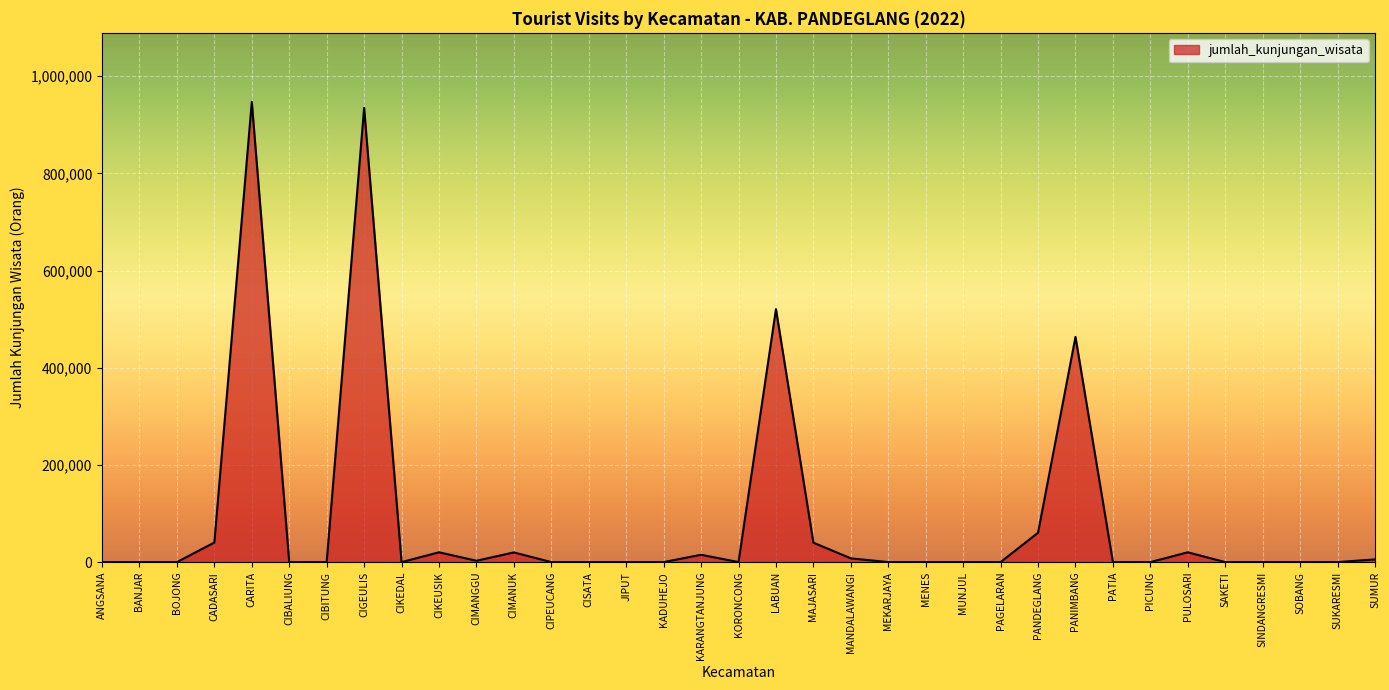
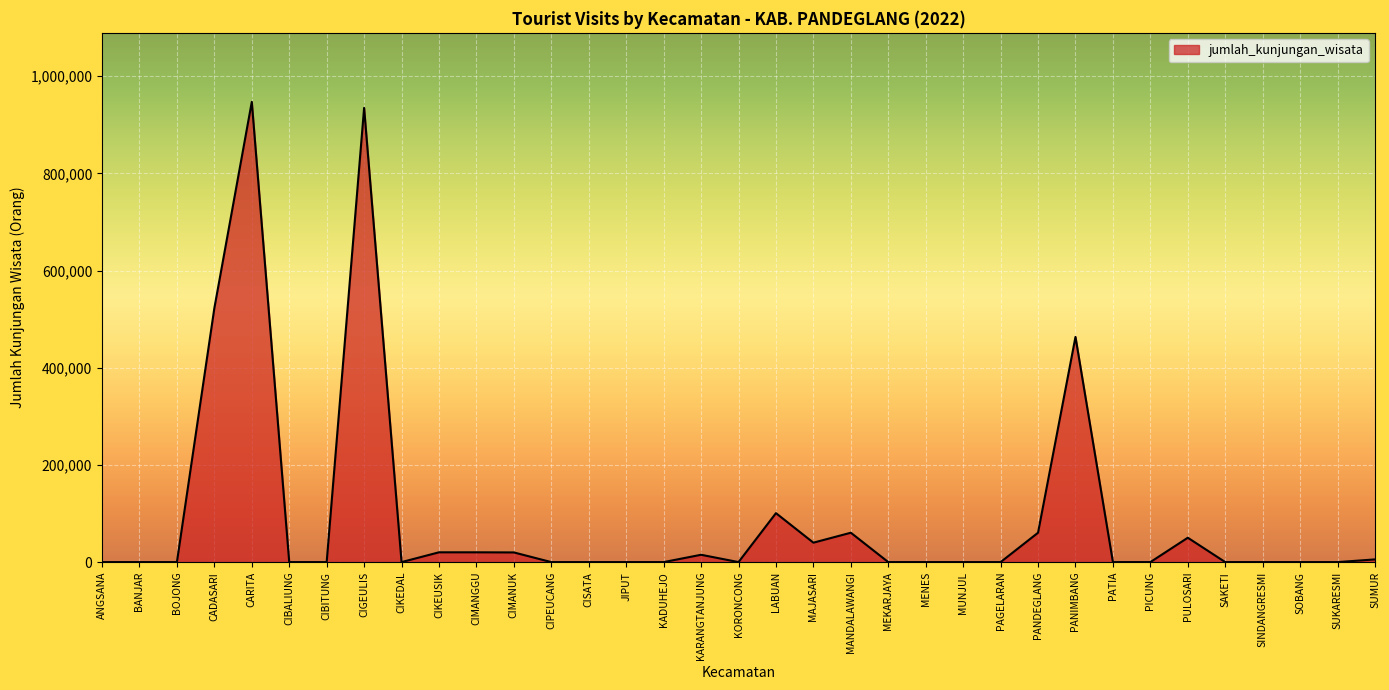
  {
    "ANGSANA": "0",
    "BANJAR": "0",
    "BOJONG": "0",
-   "CADASARI": "40,000",
+   "CADASARI": "520,000",
    "CARITA": "950,000",
    "CIBALIUNG": "0",
    "CIBITUNG": "0",
    "CIGEULIS": "930,000",
    "CIKEDAL": "0",
    "CIKEUSIK": "20,000",
-   "CIMANGGU": "0",
+   "CIMANGGU": "20,000",
    "CIMANUK": "20,000",
    "CIPEUCANG": "0",
    "CISATA": "0",
    "JIPUT": "0",
    "KADUHEJO": "0",
    "KARANGTANJUNG": "20,000",
    "KORONCONG": "0",
-   "LABUAN": "520,000",
+   "LABUAN": "100,000",
    "MAJASARI": "40,000",
-   "MANDALAWANGI": "10,000",
+   "MANDALAWANGI": "60,000",
    "MEKARJAYA": "0",
    "MENES": "0",
    "MUNJUL": "0",
    "PAGELARAN": "0",
    "PANDEGLANG": "60,000",
    "PANIMBANG": "460,000",
    "PATIA": "0",
    "PICUNG": "0",
-   "PULOSARI": "20,000",
+   "PULOSARI": "50,000",
    "SAKETI": "0",
    "SINDANGRESMI": "0",
    "SOBANG": "0",
    "SUKARESMI": "0",
    "SUMUR": "10,000"
  }
